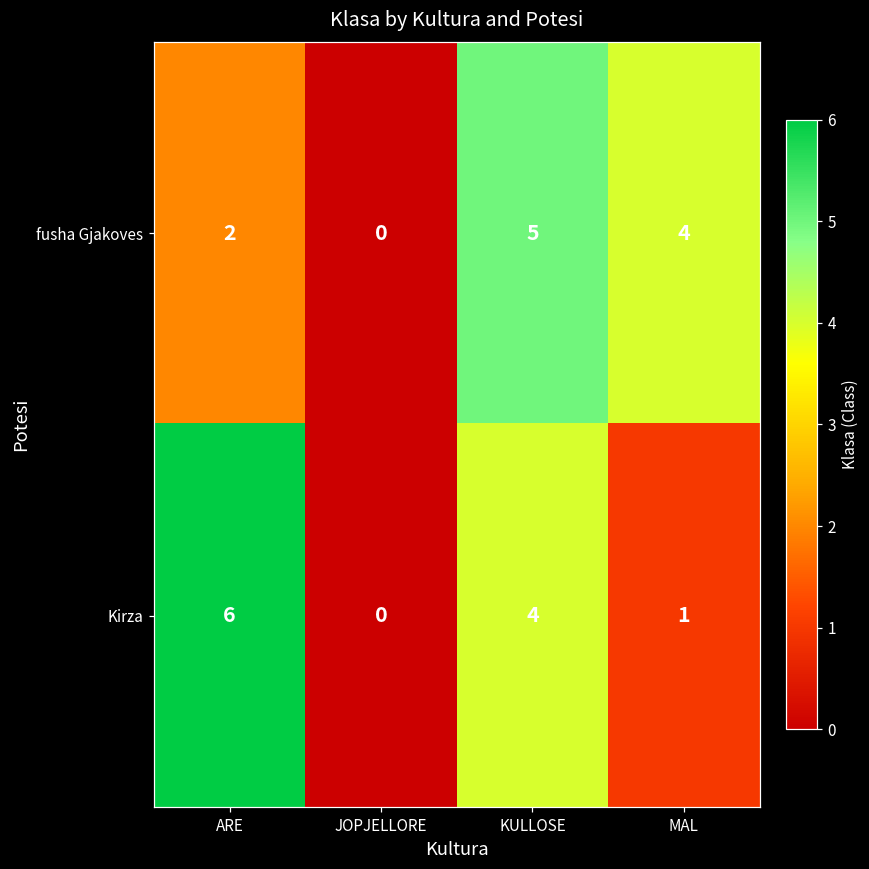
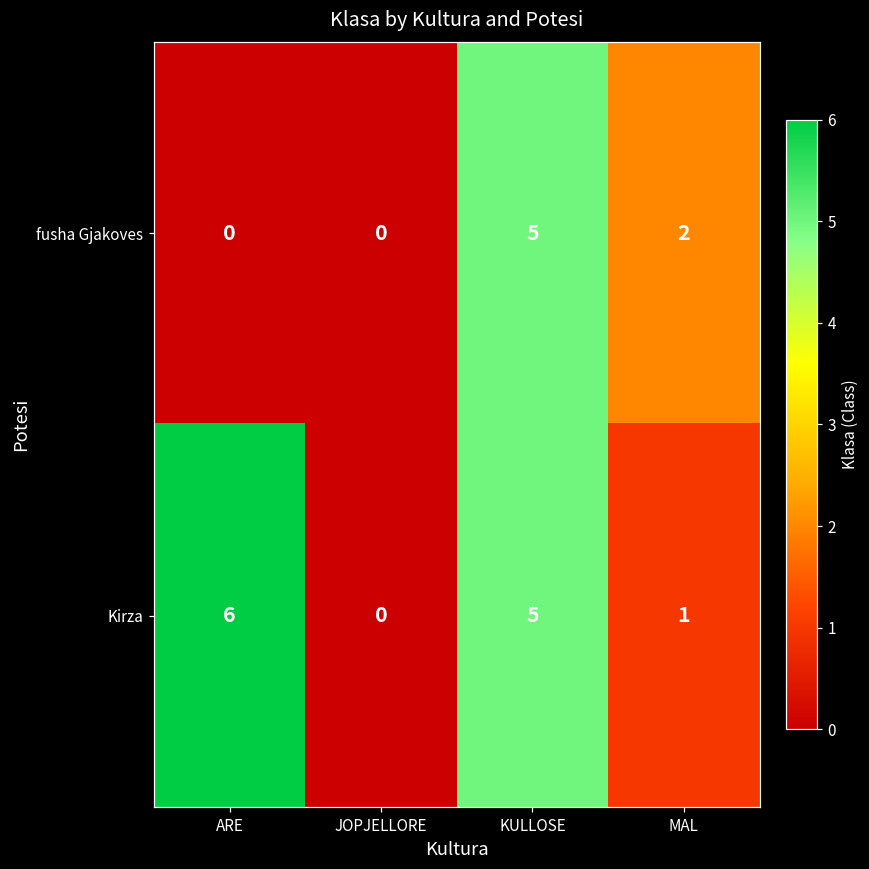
  {
    "fusha Gjakoves": {
-     "ARE": 2,
+     "ARE": 0,
      "JOPJELLORE": 0,
      "KULLOSE": 5,
-     "MAL": 4
+     "MAL": 2
    },
    "Kirza": {
      "ARE": 6,
      "JOPJELLORE": 0,
-     "KULLOSE": 4,
+     "KULLOSE": 5,
      "MAL": 1
    }
  }
